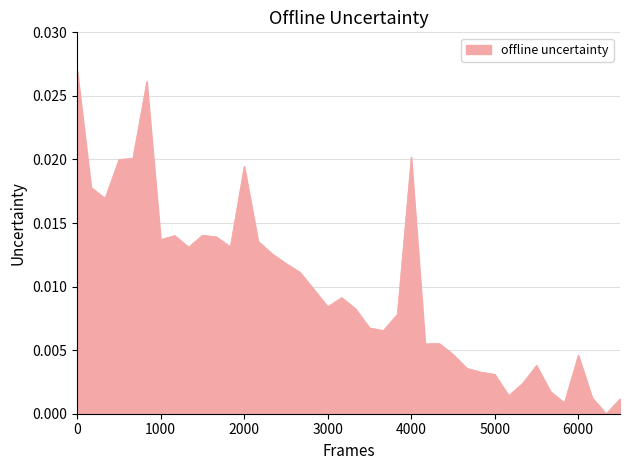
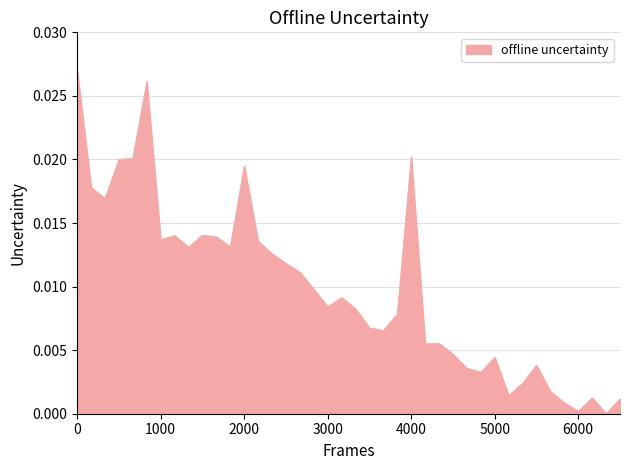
  {
    "0": 0.0270,
    "1000": 0.0137,
    "2000": 0.0195,
    "3000": 0.0084,
    "4000": 0.0202,
-   "5000": 0.0031,
-   "6000": 0.0046
+   "5000": 0.0044,
+   "6000": 0.0002
  }
